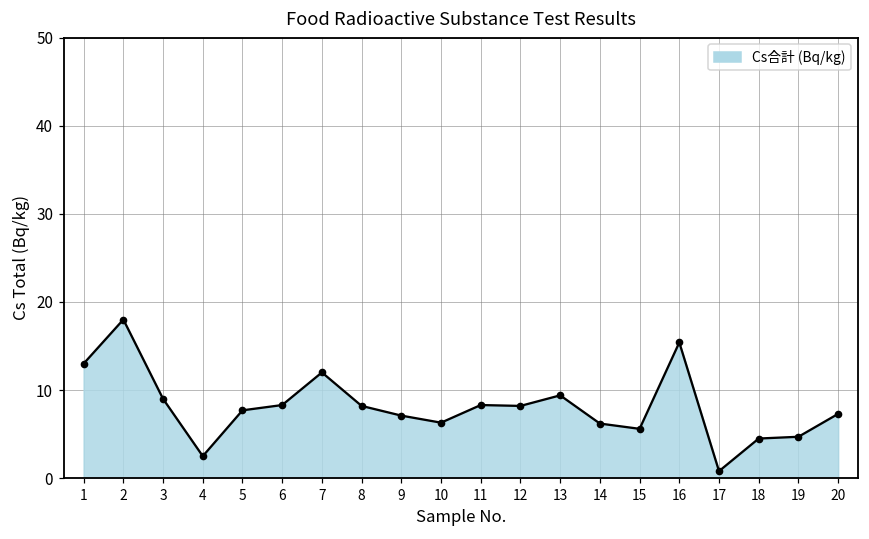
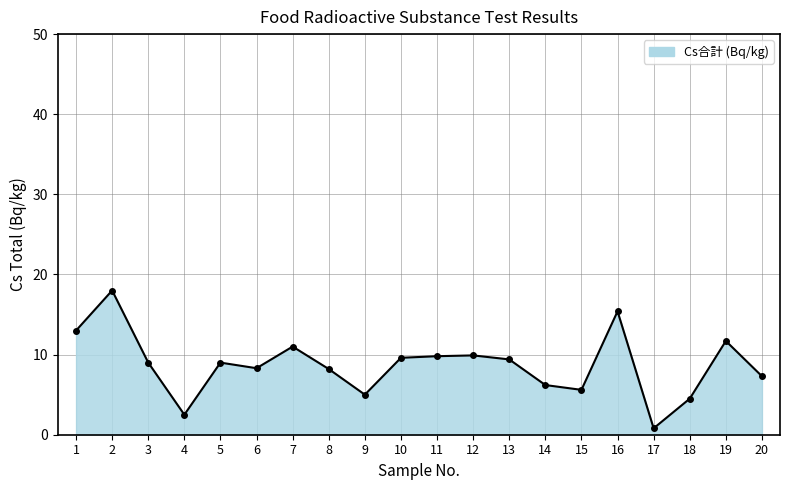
  {
    "1": 13,
    "2": 18,
    "3": 9,
    "4": 3,
-   "5": 8,
+   "5": 9,
    "6": 8,
-   "7": 12,
+   "7": 11,
    "8": 8,
-   "9": 7,
-   "10": 6,
-   "11": 8,
-   "12": 8,
+   "9": 5,
+   "10": 10,
+   "11": 10,
+   "12": 10,
    "13": 9,
    "14": 6,
    "15": 6,
    "16": 15,
    "17": 1,
    "18": 5,
-   "19": 5,
+   "19": 12,
    "20": 7
  }
